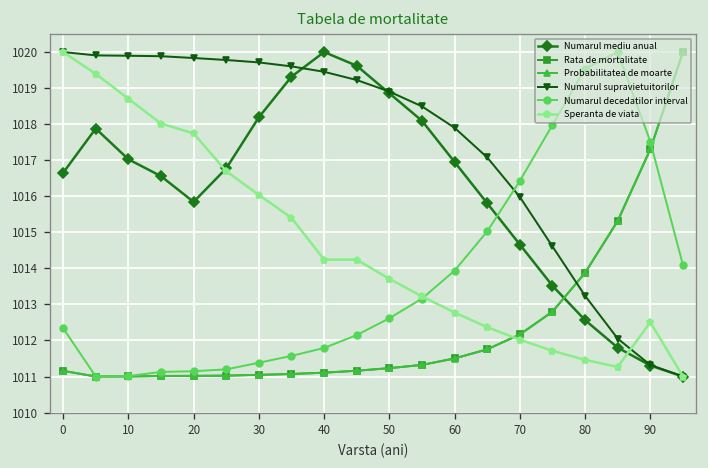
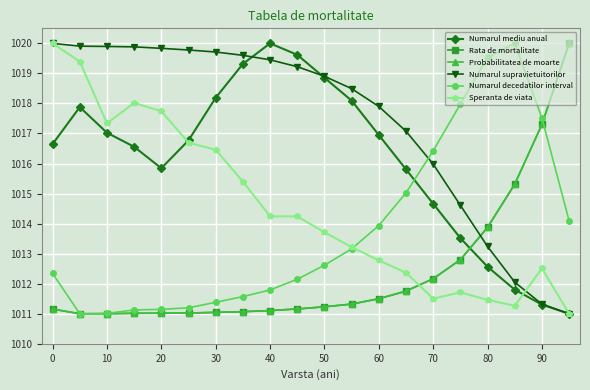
  {
    "Speranta de viata": {
-     "10": 1018.7,
+     "10": 1017.3,
      "20": 1017.7,
-     "30": 1016.0,
+     "30": 1016.5,
      "40": 1014.2,
      "50": 1013.7,
      "60": 1012.8,
-     "70": 1012.0,
+     "70": 1011.5,
      "80": 1011.5,
      "90": 1012.5
    }
  }
